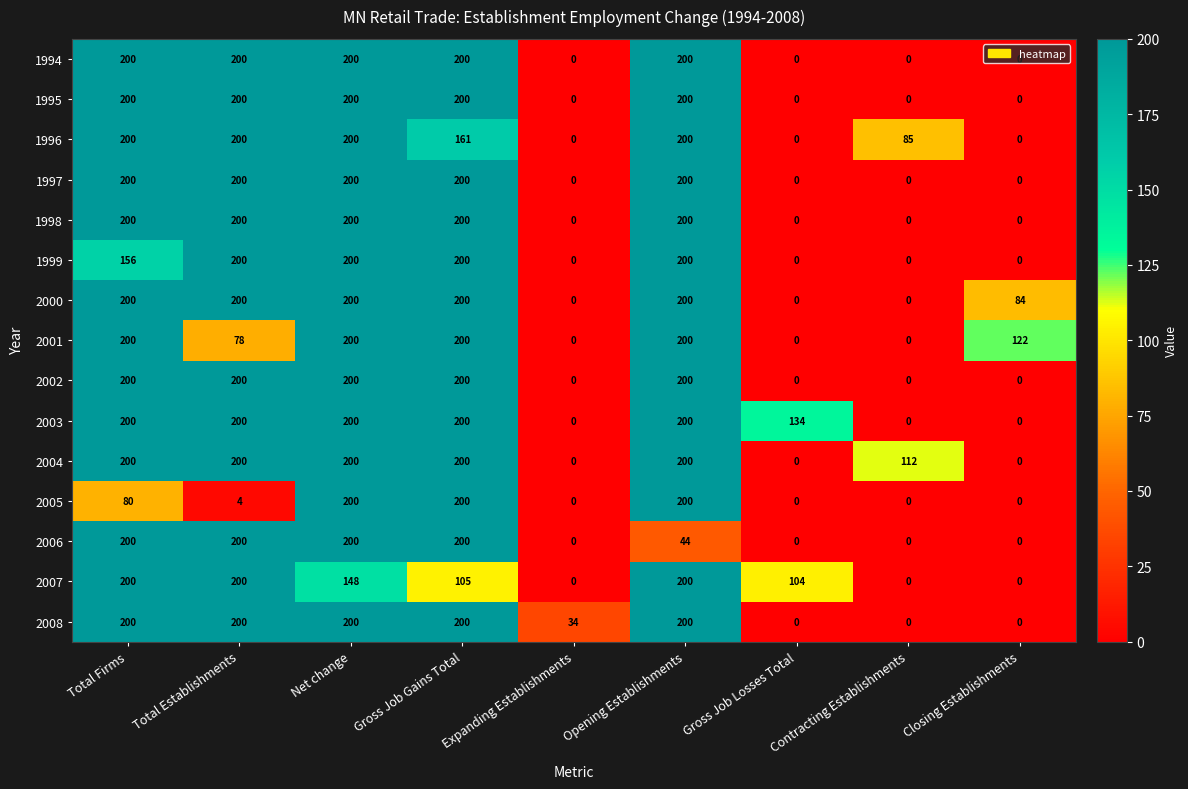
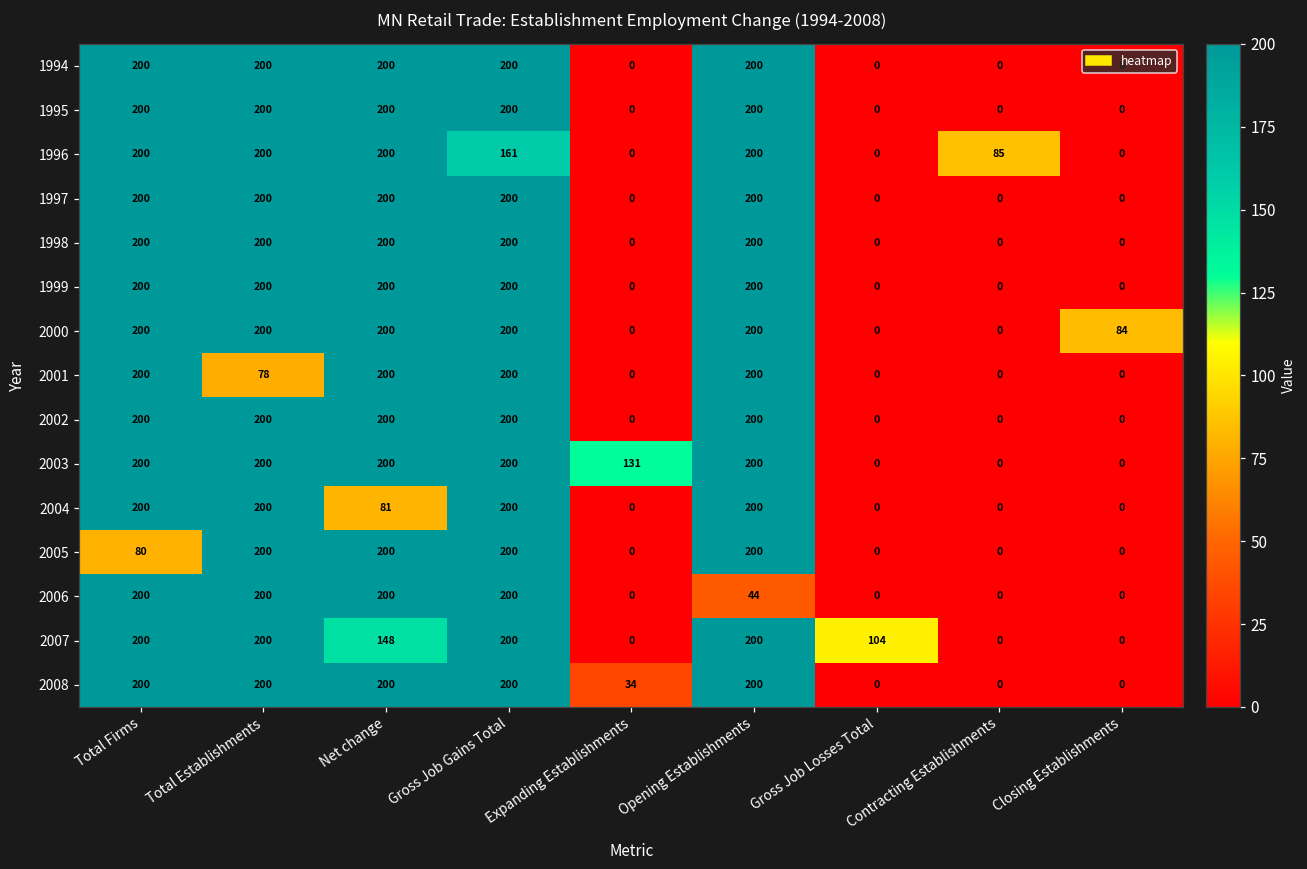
  {
    "1994": {
      "Total Firms": 200,
      "Total Establishments": 200,
      "Net change": 200,
      "Gross Job Gains Total": 200,
      "Expanding Establishments": 0,
      "Opening Establishments": 200,
      "Gross Job Losses Total": 0,
      "Contracting Establishments": 0
    },
    "1995": {
      "Total Firms": 200,
      "Total Establishments": 200,
      "Net change": 200,
      "Gross Job Gains Total": 200,
      "Expanding Establishments": 0,
      "Opening Establishments": 200,
      "Gross Job Losses Total": 0,
      "Contracting Establishments": 0,
      "Closing Establishments": 0
    },
    "1996": {
      "Total Firms": 200,
      "Total Establishments": 200,
      "Net change": 200,
      "Gross Job Gains Total": 161,
      "Expanding Establishments": 0,
      "Opening Establishments": 200,
      "Gross Job Losses Total": 0,
      "Contracting Establishments": 85,
      "Closing Establishments": 0
    },
    "1997": {
      "Total Firms": 200,
      "Total Establishments": 200,
      "Net change": 200,
      "Gross Job Gains Total": 200,
      "Expanding Establishments": 0,
      "Opening Establishments": 200,
      "Gross Job Losses Total": 0,
      "Contracting Establishments": 0,
      "Closing Establishments": 0
    },
    "1998": {
      "Total Firms": 200,
      "Total Establishments": 200,
      "Net change": 200,
      "Gross Job Gains Total": 200,
      "Expanding Establishments": 0,
      "Opening Establishments": 200,
      "Gross Job Losses Total": 0,
      "Contracting Establishments": 0,
      "Closing Establishments": 0
    },
    "1999": {
-     "Total Firms": 156,
+     "Total Firms": 200,
      "Total Establishments": 200,
      "Net change": 200,
      "Gross Job Gains Total": 200,
      "Expanding Establishments": 0,
      "Opening Establishments": 200,
      "Gross Job Losses Total": 0,
      "Contracting Establishments": 0,
      "Closing Establishments": 0
    },
    "2000": {
      "Total Firms": 200,
      "Total Establishments": 200,
      "Net change": 200,
      "Gross Job Gains Total": 200,
      "Expanding Establishments": 0,
      "Opening Establishments": 200,
      "Gross Job Losses Total": 0,
      "Contracting Establishments": 0,
      "Closing Establishments": 84
    },
    "2001": {
      "Total Firms": 200,
      "Total Establishments": 78,
      "Net change": 200,
      "Gross Job Gains Total": 200,
      "Expanding Establishments": 0,
      "Opening Establishments": 200,
      "Gross Job Losses Total": 0,
      "Contracting Establishments": 0,
-     "Closing Establishments": 122
+     "Closing Establishments": 0
    },
    "2002": {
      "Total Firms": 200,
      "Total Establishments": 200,
      "Net change": 200,
      "Gross Job Gains Total": 200,
      "Expanding Establishments": 0,
      "Opening Establishments": 200,
      "Gross Job Losses Total": 0,
      "Contracting Establishments": 0,
      "Closing Establishments": 0
    },
    "2003": {
      "Total Firms": 200,
      "Total Establishments": 200,
      "Net change": 200,
      "Gross Job Gains Total": 200,
-     "Expanding Establishments": 0,
+     "Expanding Establishments": 131,
      "Opening Establishments": 200,
-     "Gross Job Losses Total": 134,
+     "Gross Job Losses Total": 0,
      "Contracting Establishments": 0,
      "Closing Establishments": 0
    },
    "2004": {
      "Total Firms": 200,
      "Total Establishments": 200,
-     "Net change": 200,
+     "Net change": 81,
      "Gross Job Gains Total": 200,
      "Expanding Establishments": 0,
      "Opening Establishments": 200,
      "Gross Job Losses Total": 0,
-     "Contracting Establishments": 112,
+     "Contracting Establishments": 0,
      "Closing Establishments": 0
    },
    "2005": {
      "Total Firms": 80,
-     "Total Establishments": 4,
+     "Total Establishments": 200,
      "Net change": 200,
      "Gross Job Gains Total": 200,
      "Expanding Establishments": 0,
      "Opening Establishments": 200,
      "Gross Job Losses Total": 0,
      "Contracting Establishments": 0,
      "Closing Establishments": 0
    },
    "2006": {
      "Total Firms": 200,
      "Total Establishments": 200,
      "Net change": 200,
      "Gross Job Gains Total": 200,
      "Expanding Establishments": 0,
      "Opening Establishments": 44,
      "Gross Job Losses Total": 0,
      "Contracting Establishments": 0,
      "Closing Establishments": 0
    },
    "2007": {
      "Total Firms": 200,
      "Total Establishments": 200,
      "Net change": 148,
-     "Gross Job Gains Total": 105,
+     "Gross Job Gains Total": 200,
      "Expanding Establishments": 0,
      "Opening Establishments": 200,
      "Gross Job Losses Total": 104,
      "Contracting Establishments": 0,
      "Closing Establishments": 0
    },
    "2008": {
      "Total Firms": 200,
      "Total Establishments": 200,
      "Net change": 200,
      "Gross Job Gains Total": 200,
      "Expanding Establishments": 34,
      "Opening Establishments": 200,
      "Gross Job Losses Total": 0,
      "Contracting Establishments": 0,
      "Closing Establishments": 0
    }
  }
